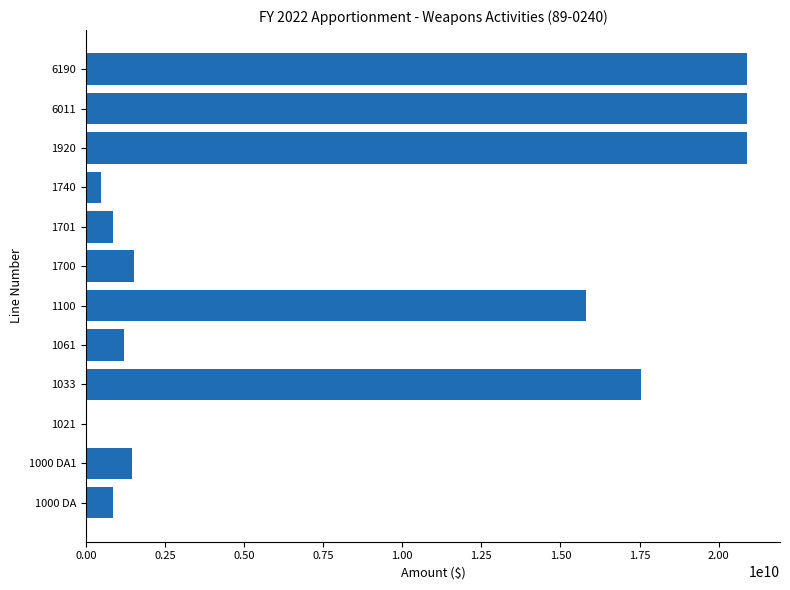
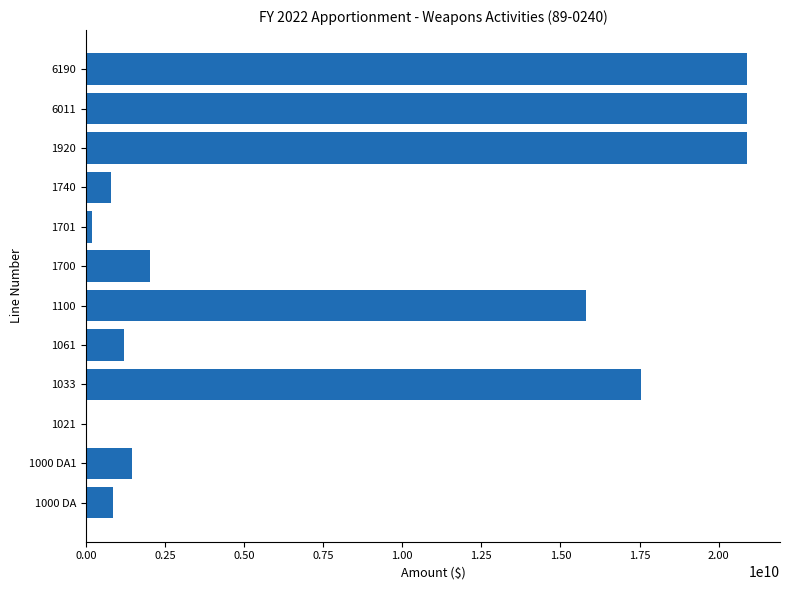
  {
    "6190": 20900000000,
    "6011": 20900000000,
    "1920": 20900000000,
-   "1740": 500000000,
-   "1701": 900000000,
-   "1700": 1500000000,
+   "1740": 800000000,
+   "1701": 200000000,
+   "1700": 2000000000,
    "1100": 15800000000,
    "1061": 1200000000,
    "1033": 17500000000,
    "1000 DA1": 1500000000,
    "1000 DA": 900000000
  }
